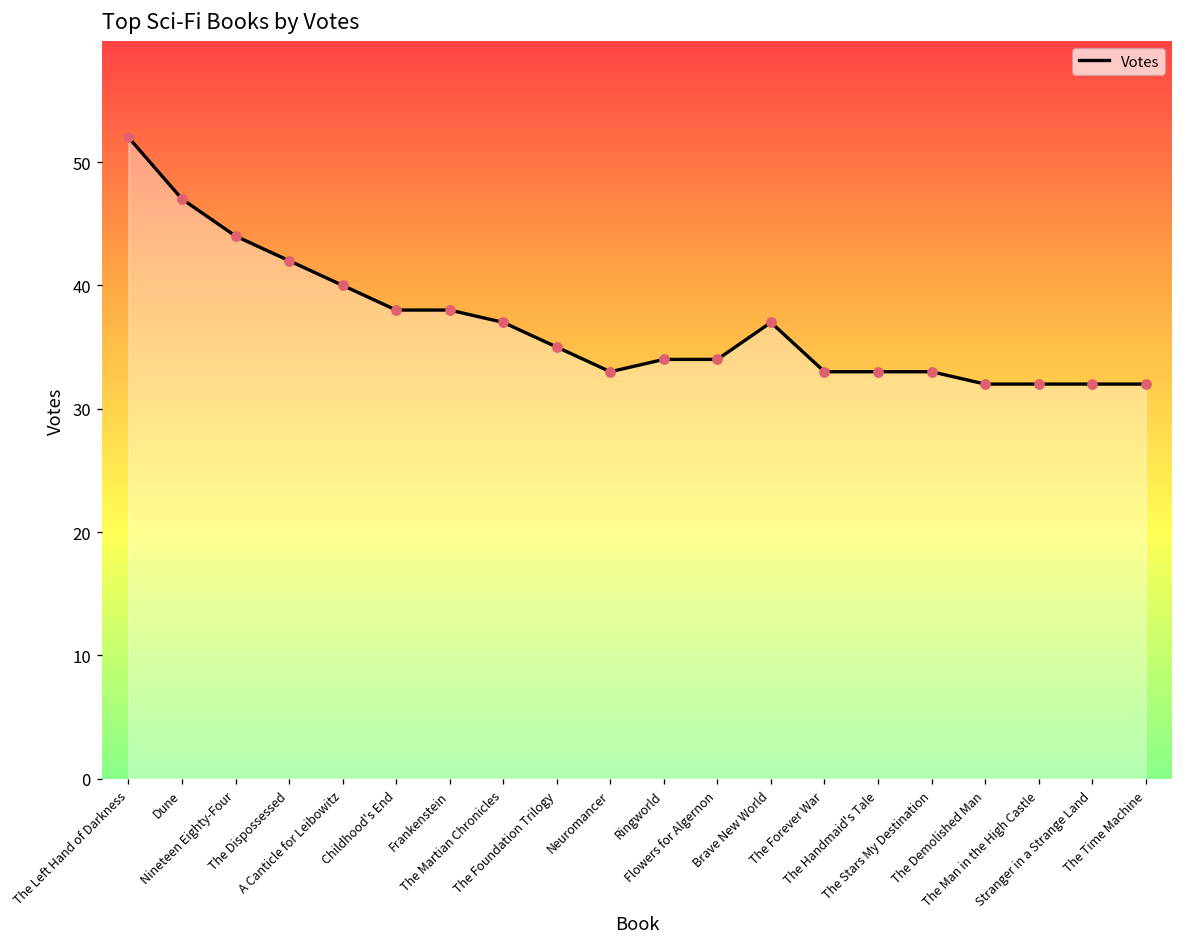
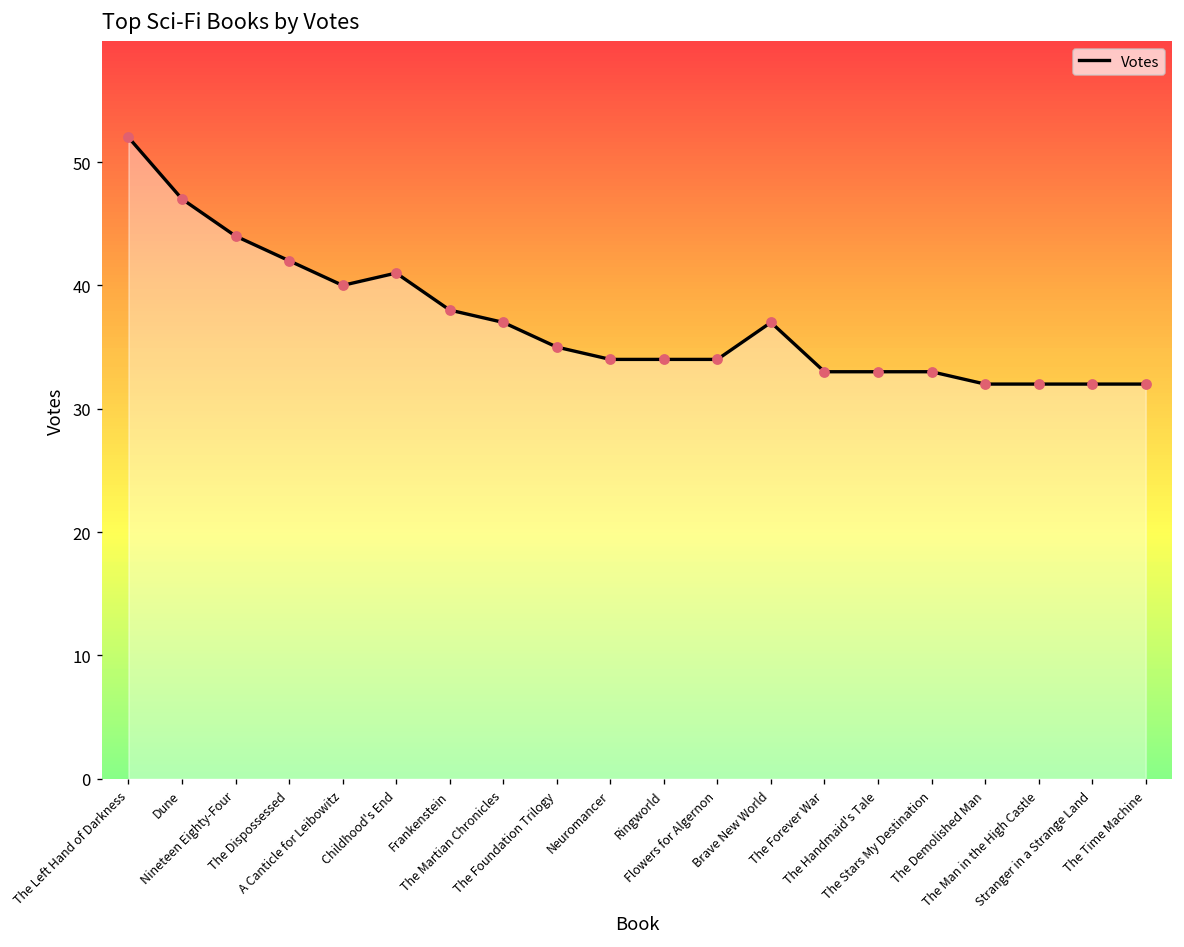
  {
    "The Left Hand of Darkness": 52,
    "Dune": 47,
    "Nineteen Eighty-Four": 44,
    "The Dispossessed": 42,
    "A Canticle for Leibowitz": 40,
-   "Childhood's End": 38,
+   "Childhood's End": 41,
    "Frankenstein": 38,
    "The Martian Chronicles": 37,
    "The Foundation Trilogy": 35,
-   "Neuromancer": 33,
+   "Neuromancer": 34,
    "Ringworld": 34,
    "Flowers for Algernon": 34,
    "Brave New World": 37,
    "The Forever War": 33,
    "The Handmaid's Tale": 33,
    "The Stars My Destination": 33,
    "The Demolished Man": 32,
    "The Man in the High Castle": 32,
    "Stranger in a Strange Land": 32,
    "The Time Machine": 32
  }
